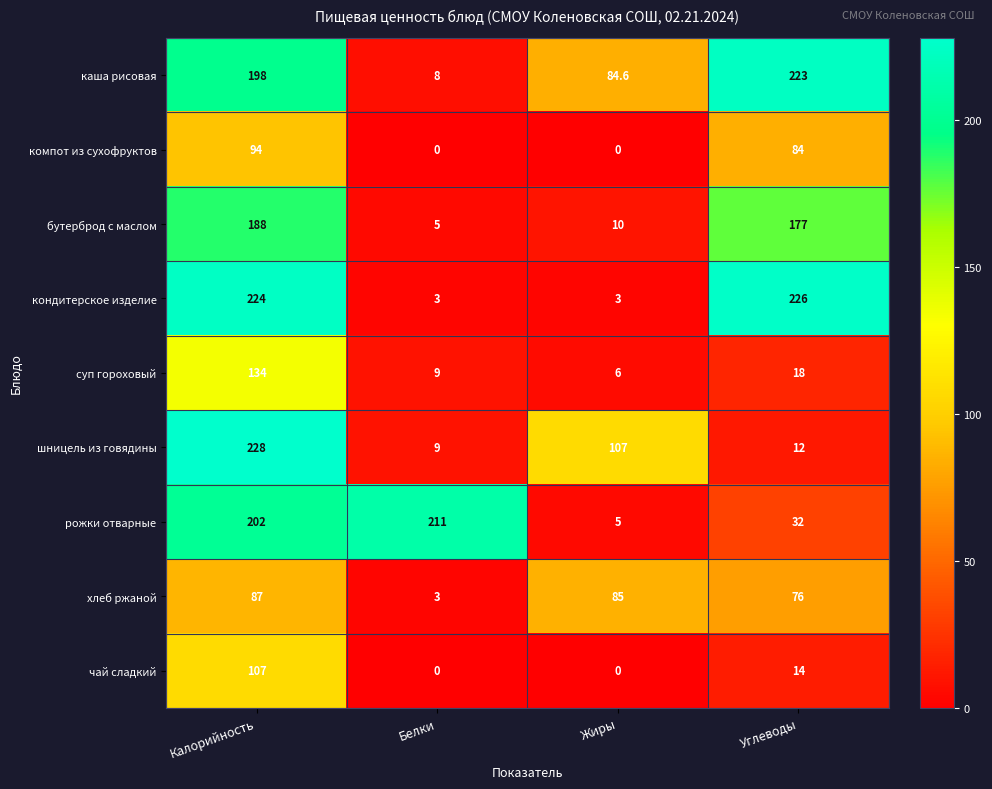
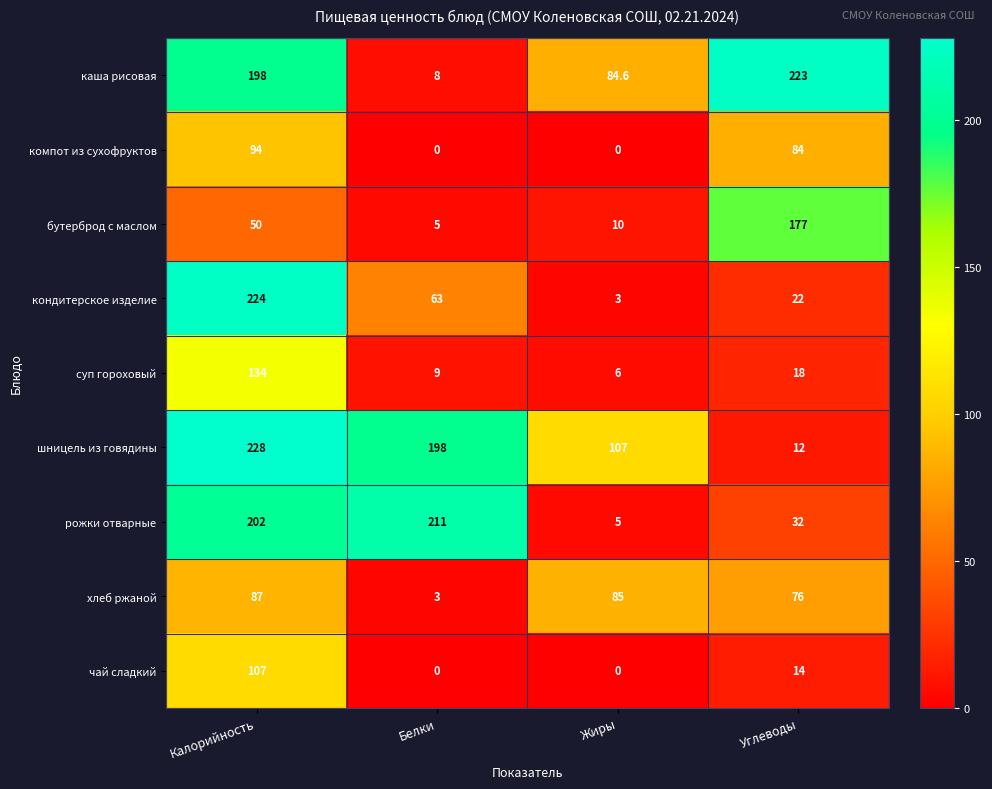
  {
    "каша рисовая": {
      "Калорийность": 198,
      "Белки": 8,
      "Жиры": 84.6,
      "Углеводы": 223
    },
    "компот из сухофруктов": {
      "Калорийность": 94,
      "Белки": 0,
      "Жиры": 0,
      "Углеводы": 84
    },
    "бутерброд с маслом": {
-     "Калорийность": 188,
+     "Калорийность": 50,
      "Белки": 5,
      "Жиры": 10,
      "Углеводы": 177
    },
    "кондитерское изделие": {
      "Калорийность": 224,
-     "Белки": 3,
+     "Белки": 63,
      "Жиры": 3,
-     "Углеводы": 226
+     "Углеводы": 22
    },
    "суп гороховый": {
      "Калорийность": 134,
      "Белки": 9,
      "Жиры": 6,
      "Углеводы": 18
    },
    "шницель из говядины": {
      "Калорийность": 228,
-     "Белки": 9,
+     "Белки": 198,
      "Жиры": 107,
      "Углеводы": 12
    },
    "рожки отварные": {
      "Калорийность": 202,
      "Белки": 211,
      "Жиры": 5,
      "Углеводы": 32
    },
    "хлеб ржаной": {
      "Калорийность": 87,
      "Белки": 3,
      "Жиры": 85,
      "Углеводы": 76
    },
    "чай сладкий": {
      "Калорийность": 107,
      "Белки": 0,
      "Жиры": 0,
      "Углеводы": 14
    }
  }
